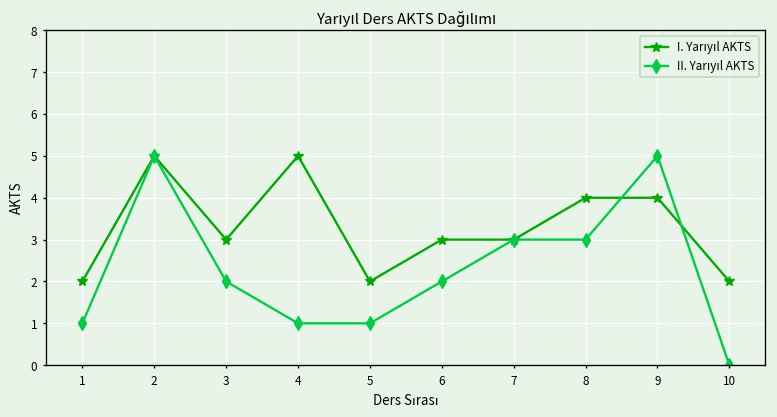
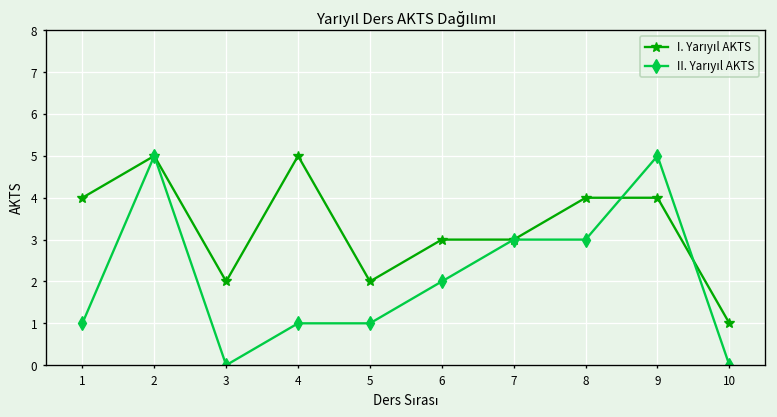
  {
    "I. Yarıyıl AKTS": {
-     "1": 2,
-     "3": 3,
+     "1": 4,
+     "3": 2,
      "4": 5,
      "5": 2,
      "6": 3,
      "8": 4,
      "9": 4,
-     "10": 2
+     "10": 1
    },
    "II. Yarıyıl AKTS": {
      "1": 1,
-     "3": 2,
+     "3": 0,
      "4": 1,
      "5": 1,
      "6": 2,
      "8": 3,
      "9": 5,
      "10": 0
    }
  }
